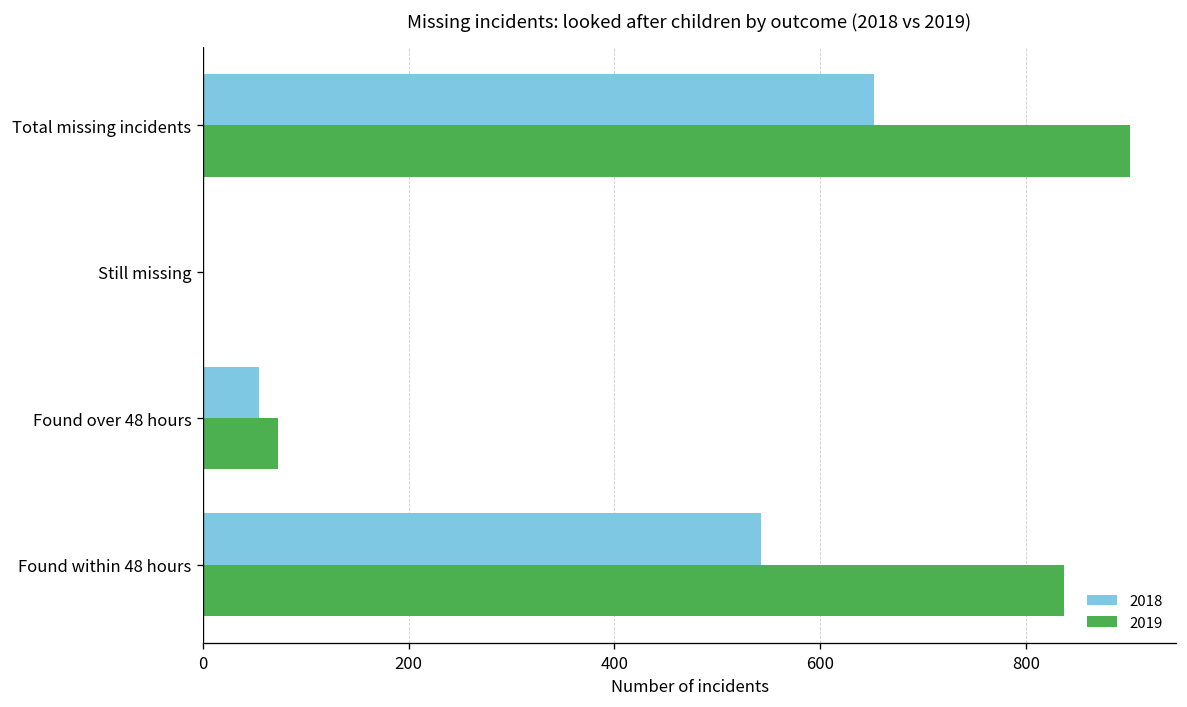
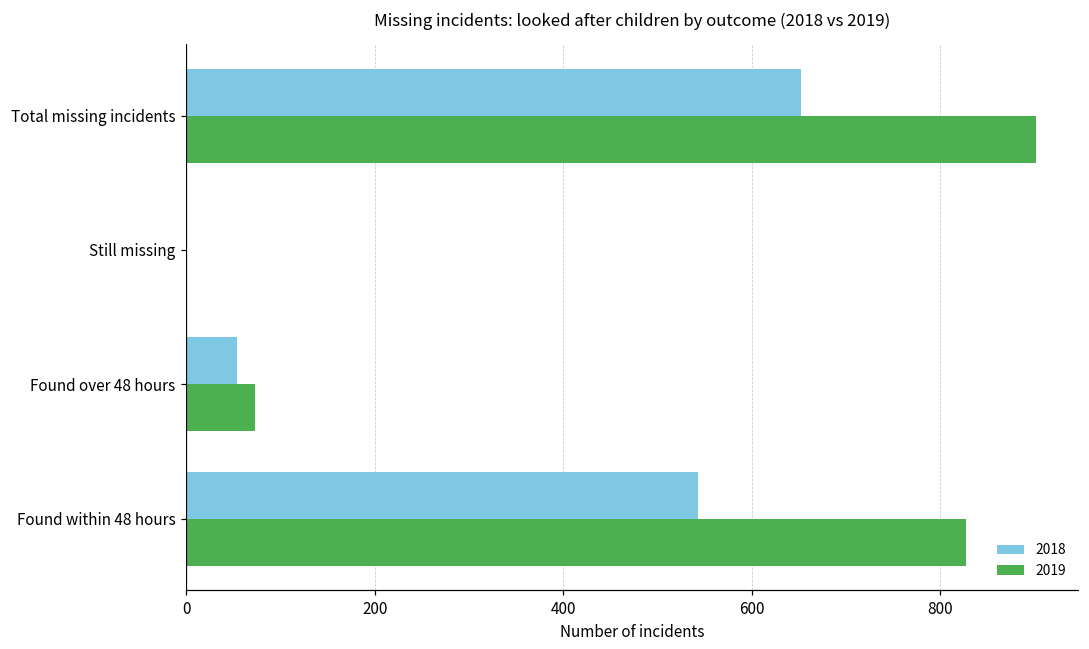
  {
    "2018": {
      "Total missing incidents": 650,
      "Still missing": 0,
      "Found over 48 hours": 50,
      "Found within 48 hours": 540
    },
    "2019": {
      "Total missing incidents": 900,
      "Found over 48 hours": 70,
-     "Found within 48 hours": 840
+     "Found within 48 hours": 830
    }
  }
